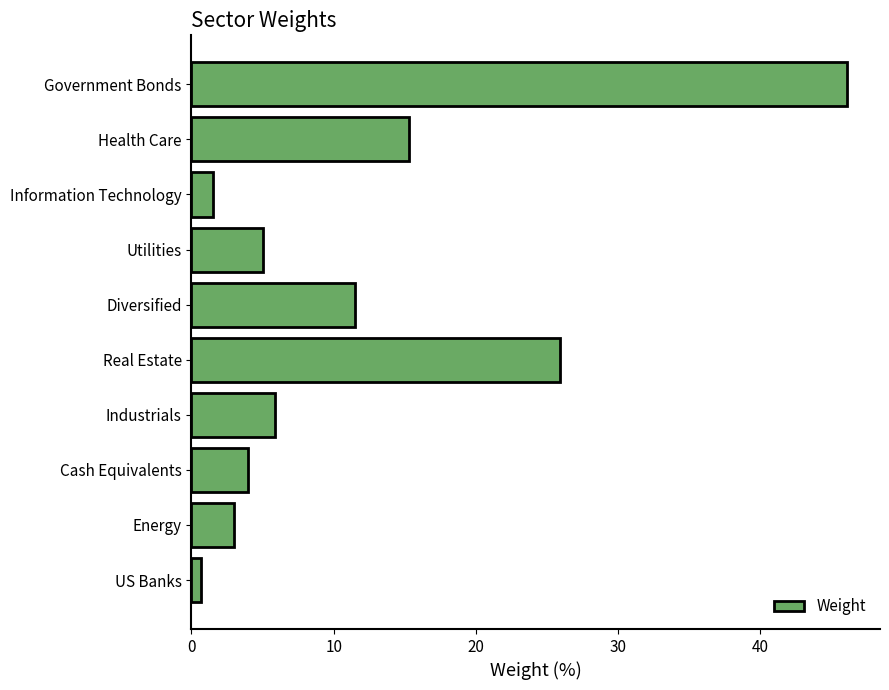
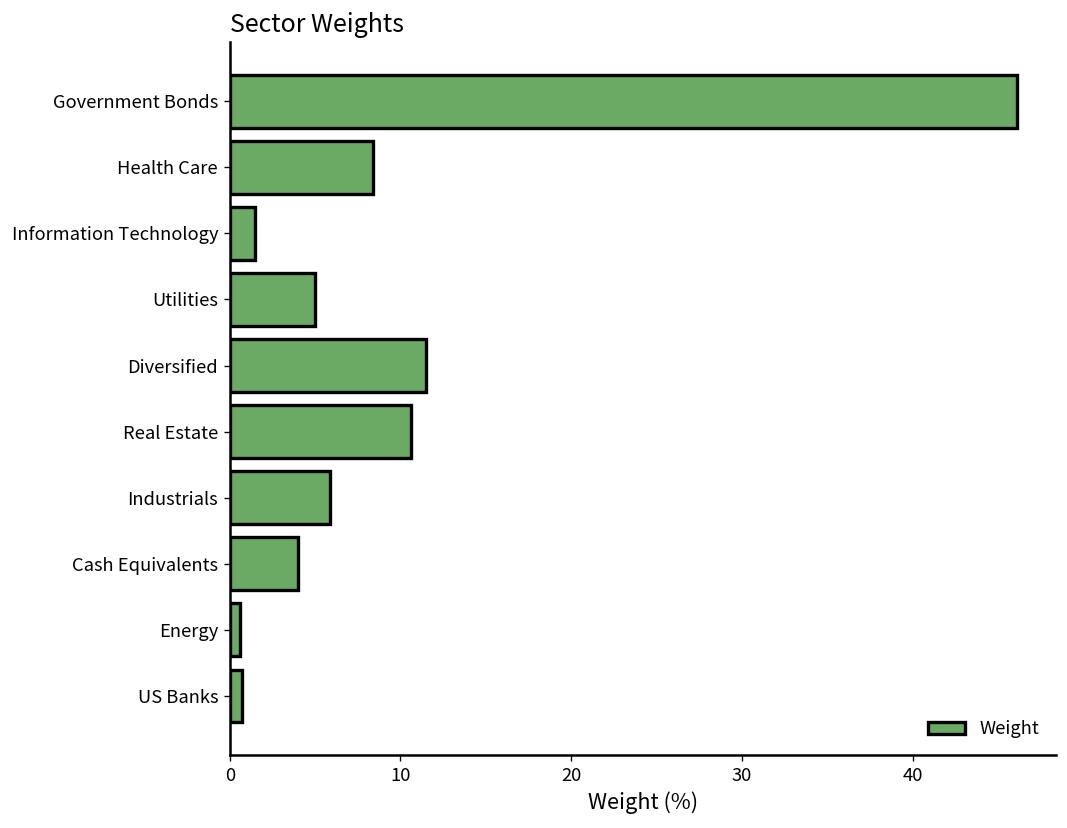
  {
    "Government Bonds": 46.1,
-   "Health Care": 15.3,
+   "Health Care": 8.4,
    "Information Technology": 1.5,
    "Utilities": 5.0,
    "Diversified": 11.5,
-   "Real Estate": 25.9,
+   "Real Estate": 10.6,
    "Industrials": 5.9,
    "Cash Equivalents": 4.0,
-   "Energy": 3.0,
+   "Energy": 0.6,
    "US Banks": 0.7
  }
